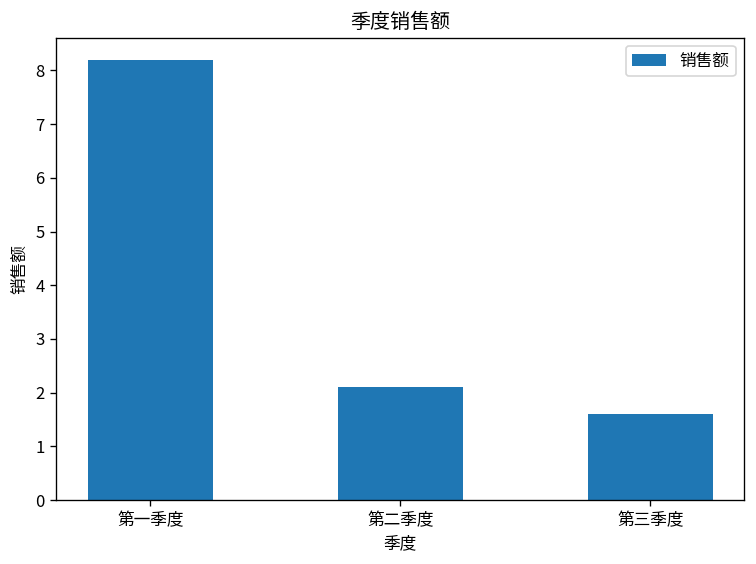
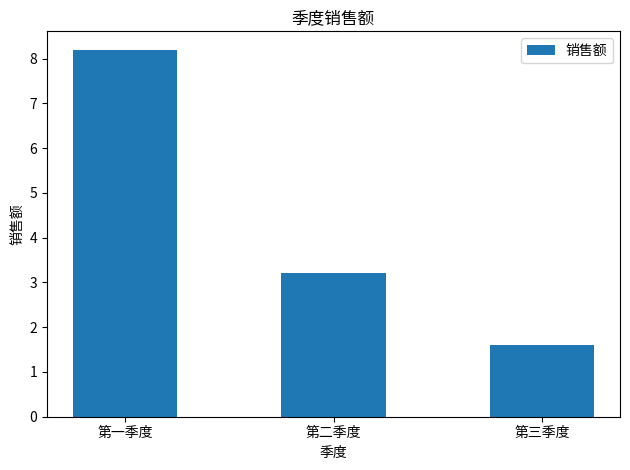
  {
    "第一季度": 8.2,
-   "第二季度": 2.1,
+   "第二季度": 3.2,
    "第三季度": 1.6
  }
